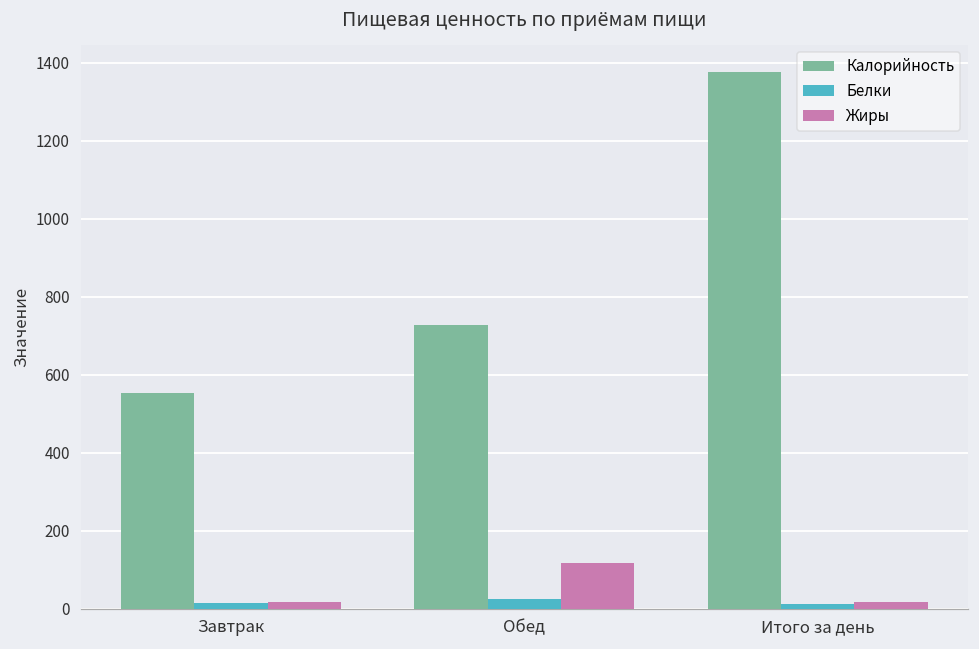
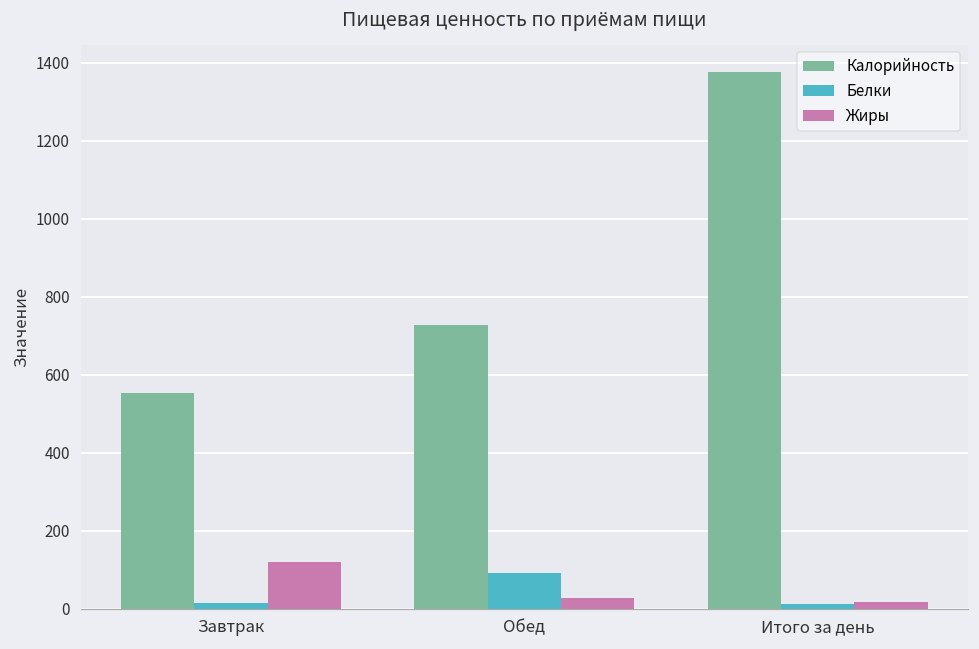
  {
    "Калорийность": {
      "Завтрак": 550,
      "Обед": 730,
      "Итого за день": 1380
    },
    "Белки": {
      "Завтрак": 10,
-     "Обед": 30,
+     "Обед": 90,
      "Итого за день": 10
    },
    "Жиры": {
-     "Завтрак": 20,
-     "Обед": 120,
+     "Завтрак": 120,
+     "Обед": 30,
      "Итого за день": 20
    }
  }
